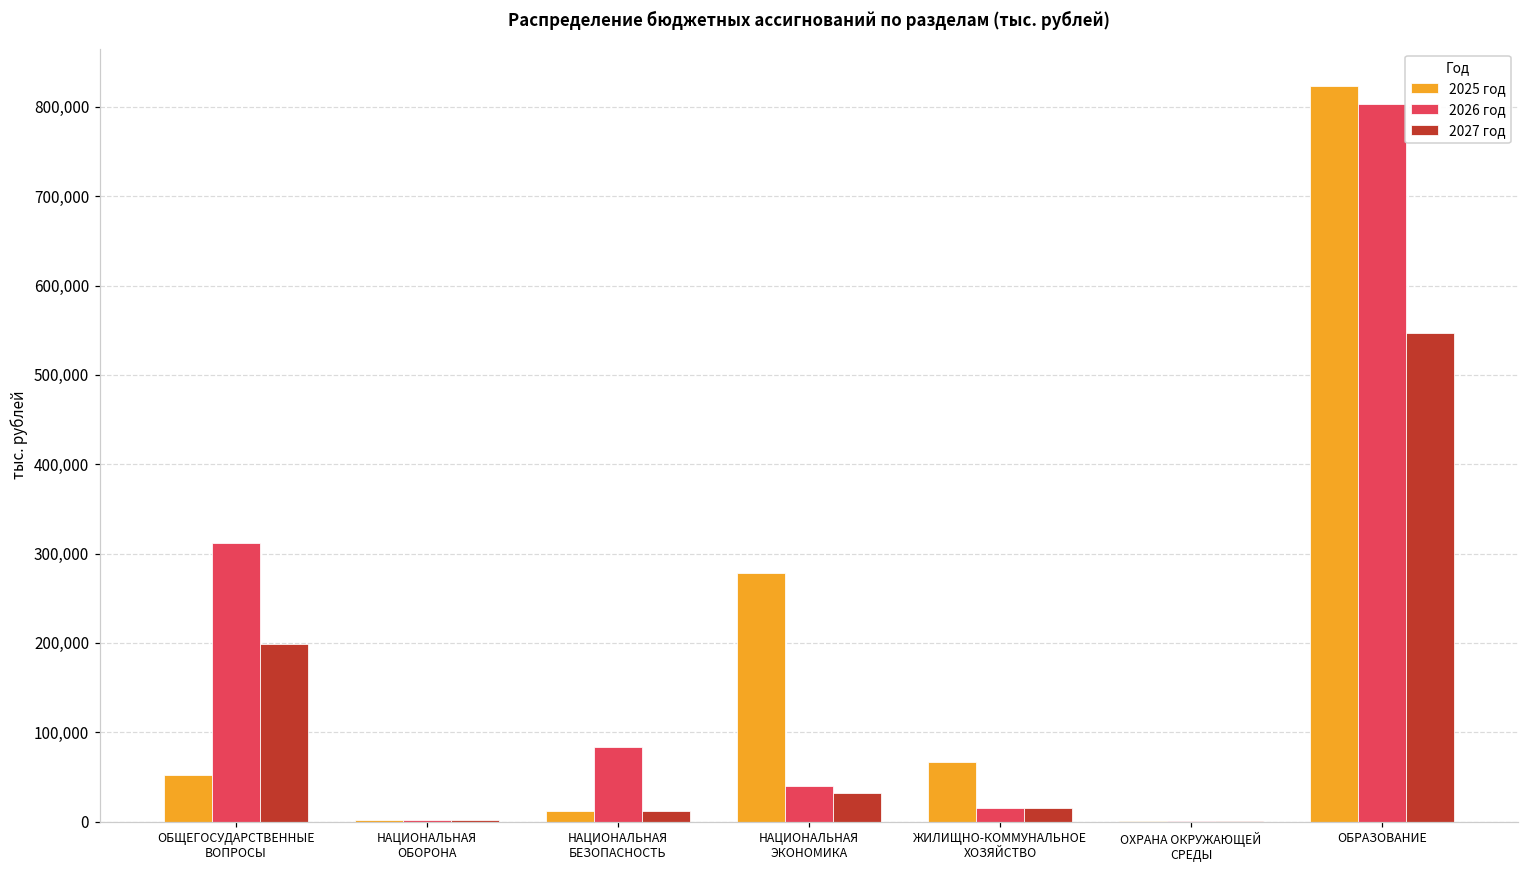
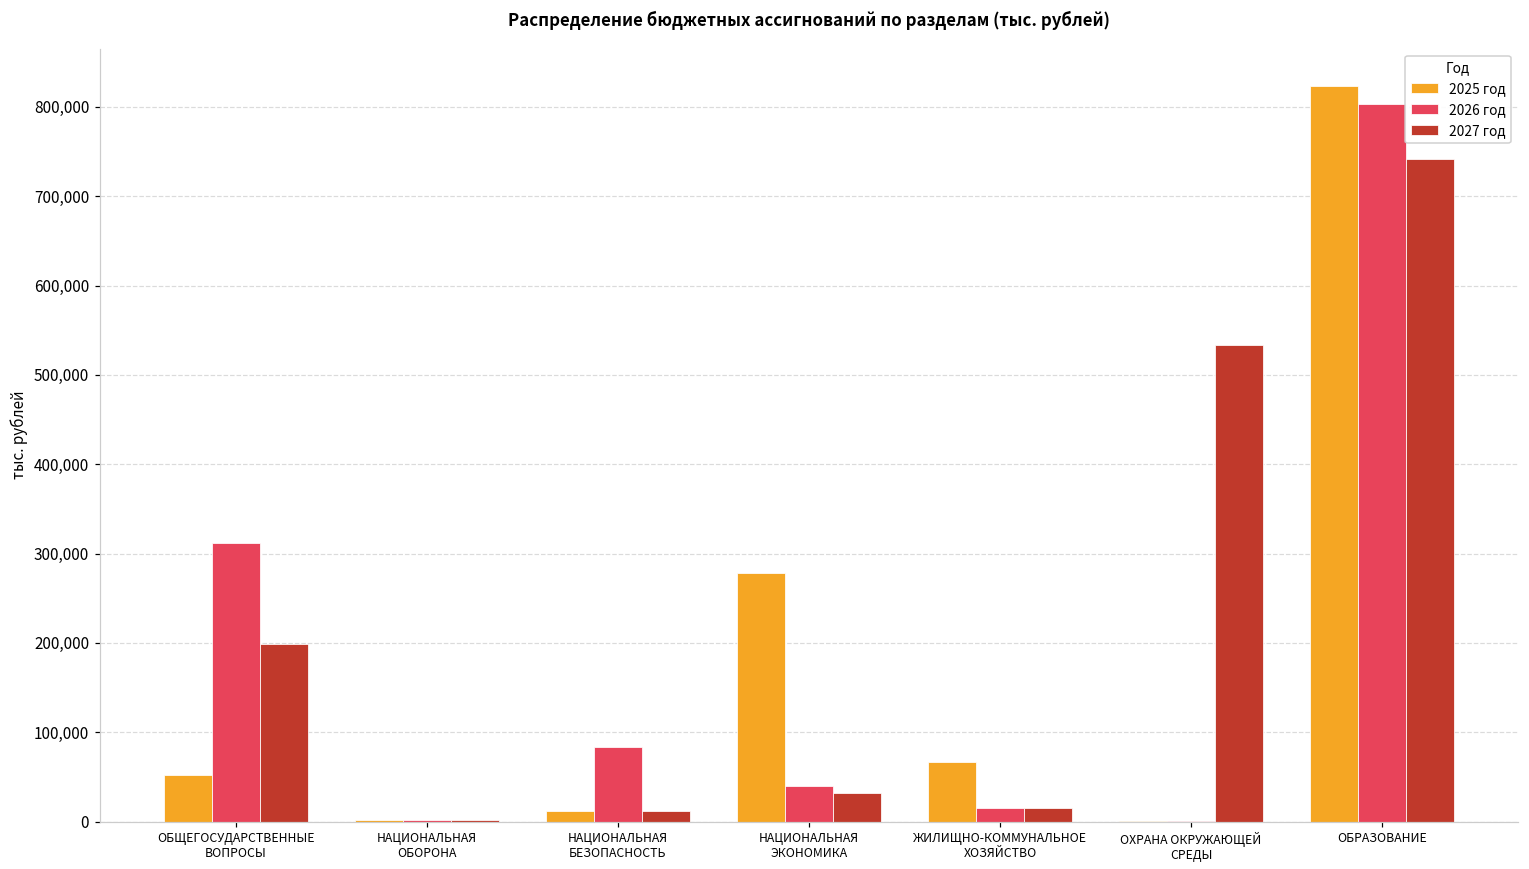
  {
    "2025 год": {
      "ОБЩЕГОСУДАРСТВЕННЫЕ ВОПРОСЫ": "50,000",
      "НАЦИОНАЛЬНАЯ БЕЗОПАСНОСТЬ": "10,000",
      "НАЦИОНАЛЬНАЯ ЭКОНОМИКА": "280,000",
      "ЖИЛИЩНО-КОММУНАЛЬНОЕ ХОЗЯЙСТВО": "70,000",
      "ОБРАЗОВАНИЕ": "820,000"
    },
    "2026 год": {
      "ОБЩЕГОСУДАРСТВЕННЫЕ ВОПРОСЫ": "310,000",
      "НАЦИОНАЛЬНАЯ БЕЗОПАСНОСТЬ": "80,000",
      "НАЦИОНАЛЬНАЯ ЭКОНОМИКА": "40,000",
      "ЖИЛИЩНО-КОММУНАЛЬНОЕ ХОЗЯЙСТВО": "20,000",
      "ОБРАЗОВАНИЕ": "800,000"
    },
    "2027 год": {
      "ОБЩЕГОСУДАРСТВЕННЫЕ ВОПРОСЫ": "200,000",
      "НАЦИОНАЛЬНАЯ БЕЗОПАСНОСТЬ": "10,000",
      "НАЦИОНАЛЬНАЯ ЭКОНОМИКА": "30,000",
      "ЖИЛИЩНО-КОММУНАЛЬНОЕ ХОЗЯЙСТВО": "20,000",
-     "ОХРАНА ОКРУЖАЮЩЕЙ СРЕДЫ": "0",
-     "ОБРАЗОВАНИЕ": "550,000"
+     "ОХРАНА ОКРУЖАЮЩЕЙ СРЕДЫ": "530,000",
+     "ОБРАЗОВАНИЕ": "740,000"
    }
  }
